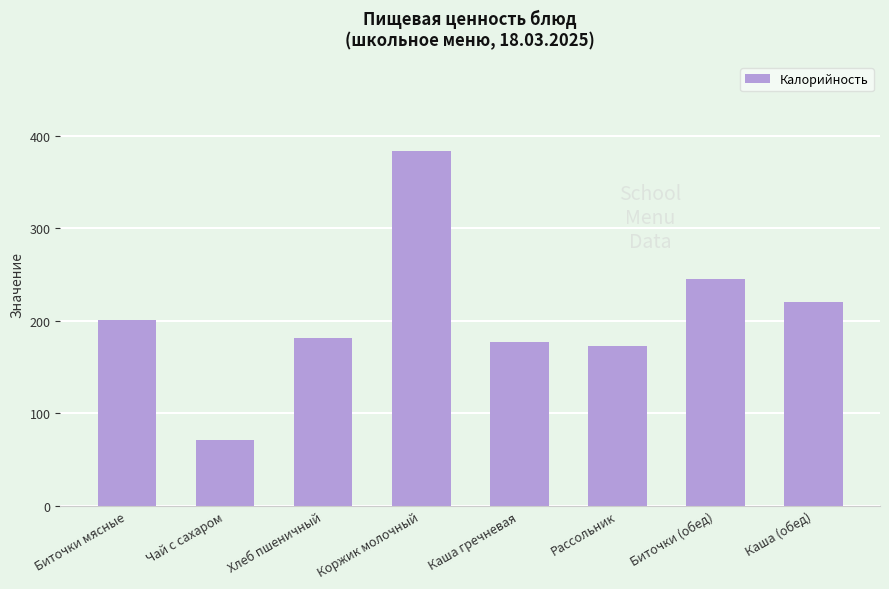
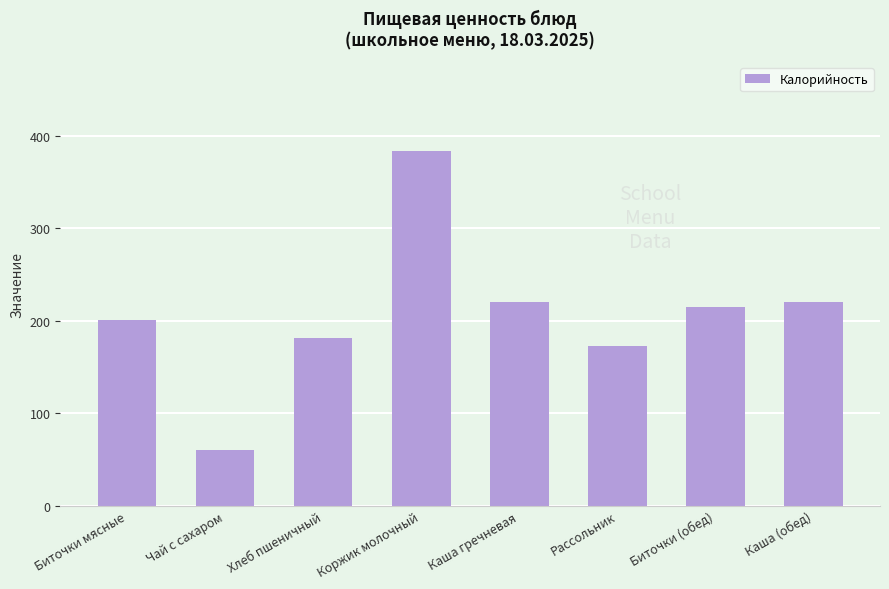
  {
    "Биточки мясные": 200,
-   "Чай с сахаром": 70,
+   "Чай с сахаром": 60,
    "Хлеб пшеничный": 180,
    "Коржик молочный": 380,
-   "Каша гречневая": 180,
+   "Каша гречневая": 220,
    "Рассольник": 170,
-   "Биточки (обед)": 240,
+   "Биточки (обед)": 220,
    "Каша (обед)": 220
  }
